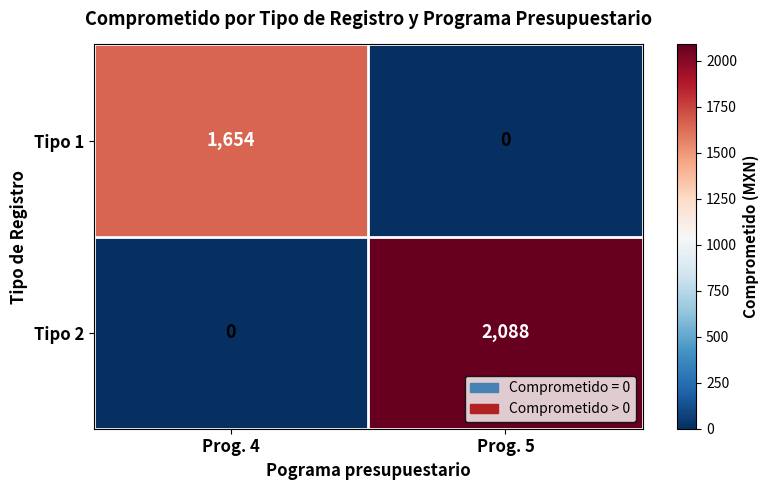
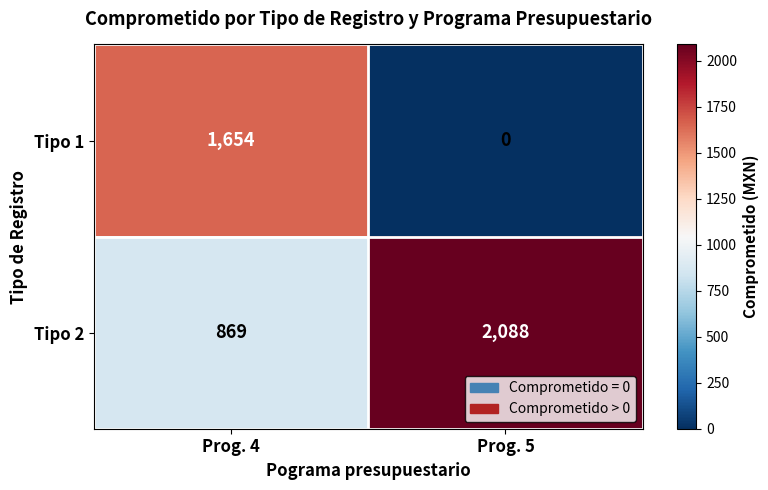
  {
    "Tipo 1": {
      "Prog. 4": "1,654",
      "Prog. 5": "0"
    },
    "Tipo 2": {
-     "Prog. 4": "0",
+     "Prog. 4": "869",
      "Prog. 5": "2,088"
    }
  }
